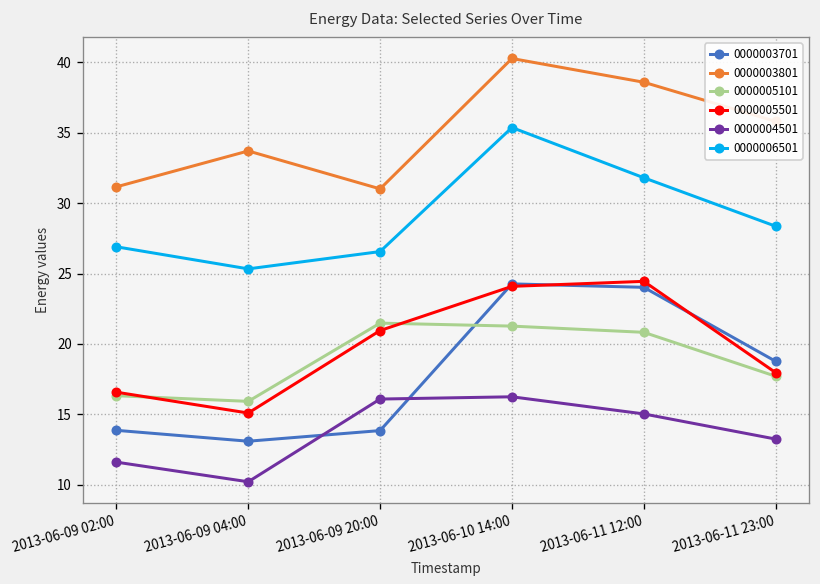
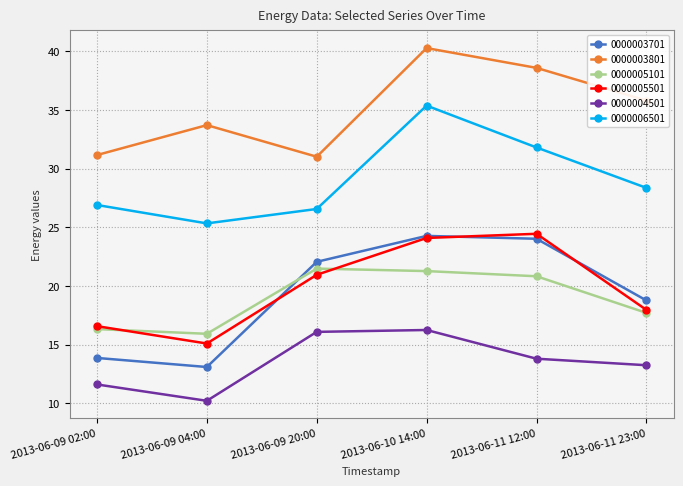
  {
    "0000003701": {
      "2013-06-09 02:00": 13.9,
      "2013-06-09 04:00": 13.1,
-     "2013-06-09 20:00": 13.8,
+     "2013-06-09 20:00": 22.1,
      "2013-06-11 12:00": 24.0,
      "2013-06-11 23:00": 18.8
    },
    "0000003801": {
      "2013-06-09 02:00": 31.2,
      "2013-06-09 04:00": 33.7,
      "2013-06-09 20:00": 31.0,
      "2013-06-10 14:00": 40.3,
      "2013-06-11 12:00": 38.6
    },
    "0000005101": {
      "2013-06-09 02:00": 16.3,
      "2013-06-09 04:00": 15.9,
      "2013-06-09 20:00": 21.5,
      "2013-06-10 14:00": 21.3,
      "2013-06-11 12:00": 20.8,
      "2013-06-11 23:00": 17.7
    },
    "0000005501": {
      "2013-06-09 02:00": 16.6,
      "2013-06-09 04:00": 15.1,
      "2013-06-09 20:00": 21.0,
      "2013-06-11 12:00": 24.4,
      "2013-06-11 23:00": 18.0
    },
    "0000004501": {
      "2013-06-09 02:00": 11.6,
      "2013-06-09 04:00": 10.2,
      "2013-06-09 20:00": 16.1,
      "2013-06-10 14:00": 16.2,
-     "2013-06-11 12:00": 15.0,
+     "2013-06-11 12:00": 13.8,
      "2013-06-11 23:00": 13.2
    },
    "0000006501": {
      "2013-06-09 02:00": 26.9,
      "2013-06-09 04:00": 25.3,
      "2013-06-09 20:00": 26.6,
      "2013-06-10 14:00": 35.4,
      "2013-06-11 12:00": 31.8,
      "2013-06-11 23:00": 28.4
    }
  }
